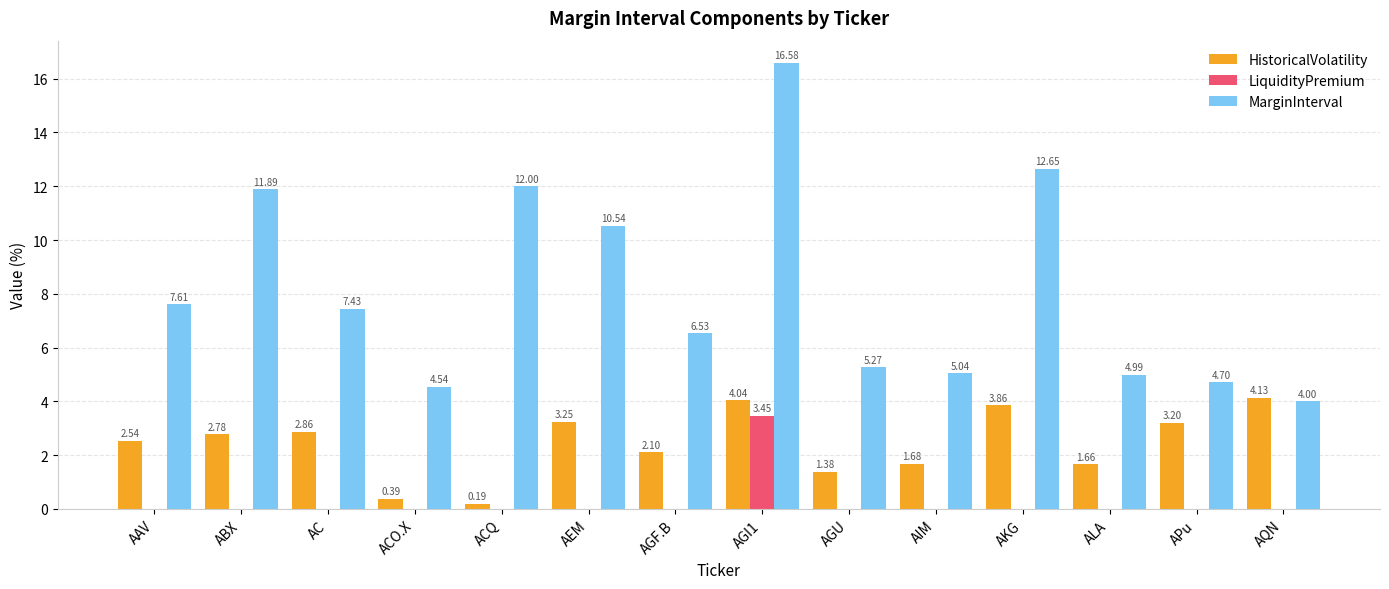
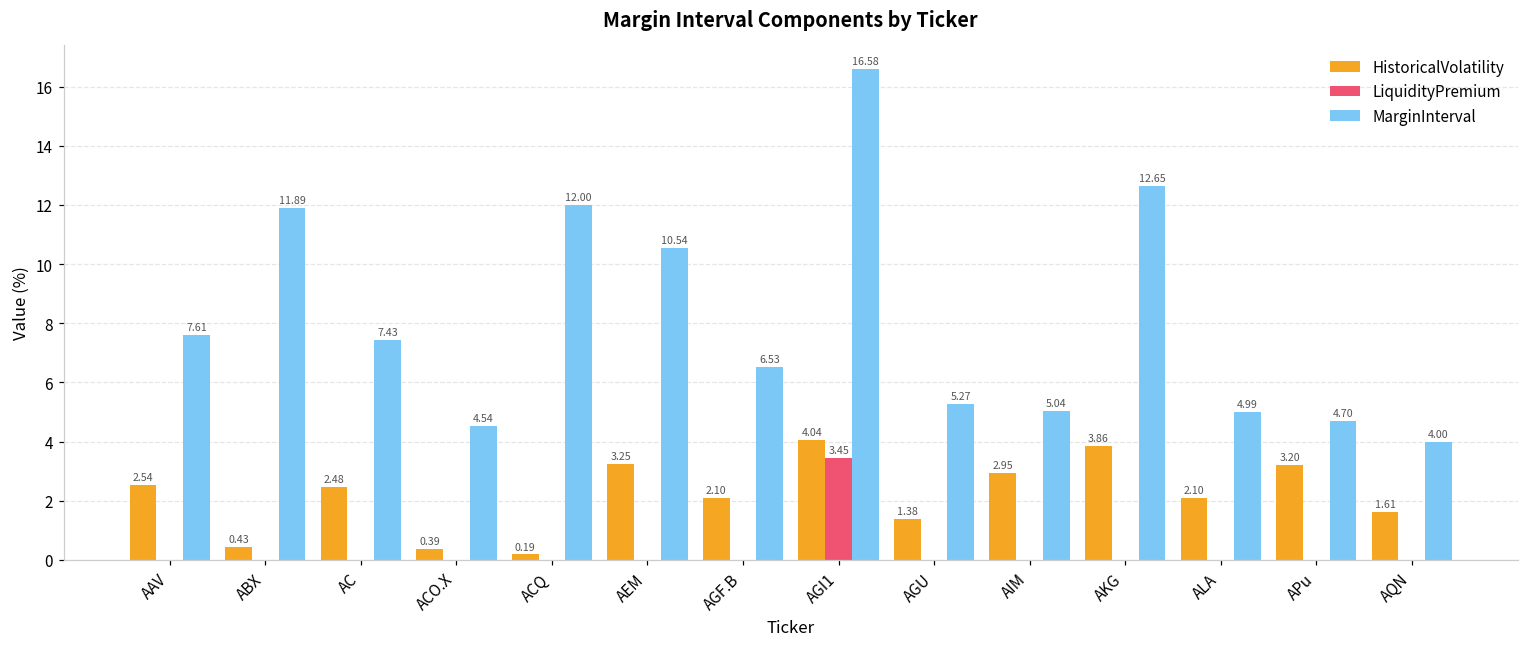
  {
    "HistoricalVolatility": {
      "AAV": 2.54,
-     "ABX": 2.78,
-     "AC": 2.86,
+     "ABX": 0.43,
+     "AC": 2.48,
      "ACO.X": 0.39,
      "ACQ": 0.19,
      "AEM": 3.25,
      "AGF.B": 2.10,
      "AGI1": 4.04,
      "AGU": 1.38,
-     "AIM": 1.68,
+     "AIM": 2.95,
      "AKG": 3.86,
-     "ALA": 1.66,
+     "ALA": 2.10,
      "APu": 3.20,
-     "AQN": 4.13
+     "AQN": 1.61
    },
    "LiquidityPremium": {
      "AGI1": 3.45
    },
    "MarginInterval": {
      "AAV": 7.61,
      "ABX": 11.89,
      "AC": 7.43,
      "ACO.X": 4.54,
      "ACQ": 12.00,
      "AEM": 10.54,
      "AGF.B": 6.53,
      "AGI1": 16.58,
      "AGU": 5.27,
      "AIM": 5.04,
      "AKG": 12.65,
      "ALA": 4.99,
      "APu": 4.70,
      "AQN": 4.00
    }
  }
